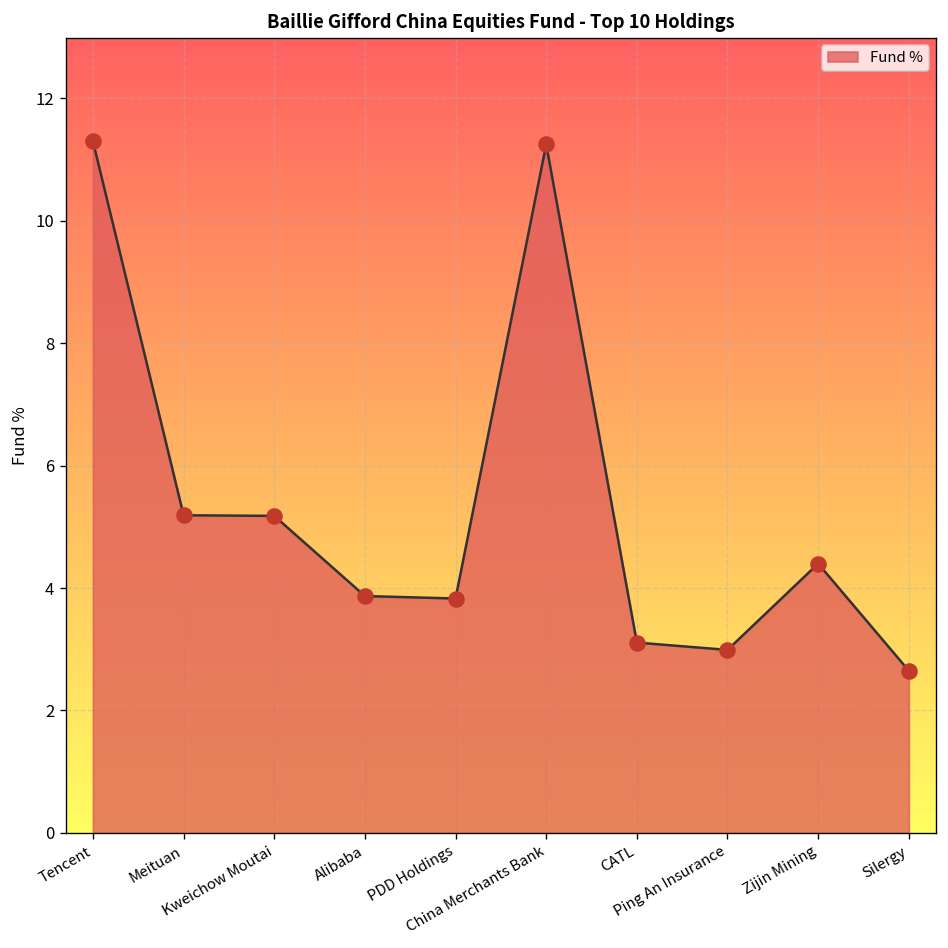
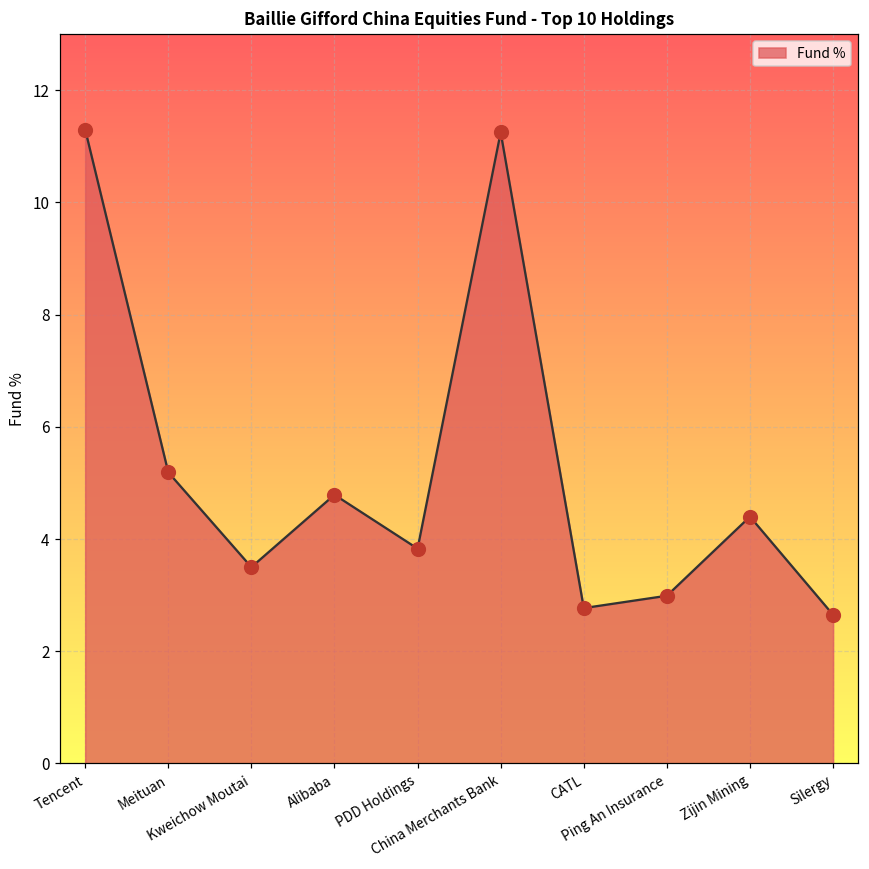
  {
    "Tencent": 11.3,
    "Meituan": 5.2,
-   "Kweichow Moutai": 5.2,
-   "Alibaba": 3.9,
+   "Kweichow Moutai": 3.5,
+   "Alibaba": 4.8,
    "PDD Holdings": 3.8,
    "China Merchants Bank": 11.3,
-   "CATL": 3.1,
+   "CATL": 2.8,
    "Ping An Insurance": 3.0,
    "Zijin Mining": 4.4,
    "Silergy": 2.7
  }
